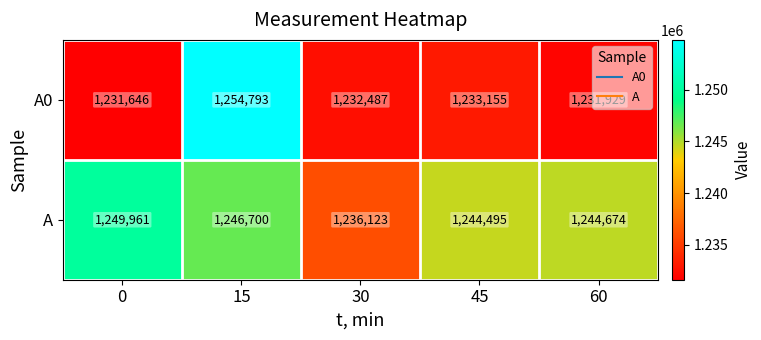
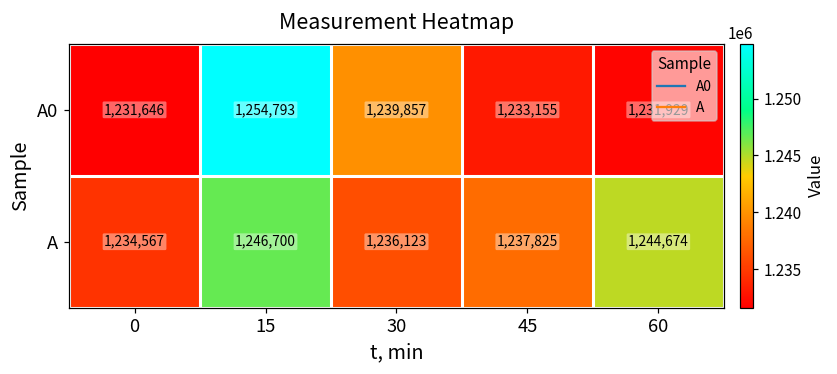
  {
    "A0": {
-     "30": "1,232,487"
+     "30": "1,239,857"
    },
    "A": {
-     "0": "1,249,961",
-     "45": "1,244,495"
+     "0": "1,234,567",
+     "45": "1,237,825"
    }
  }
